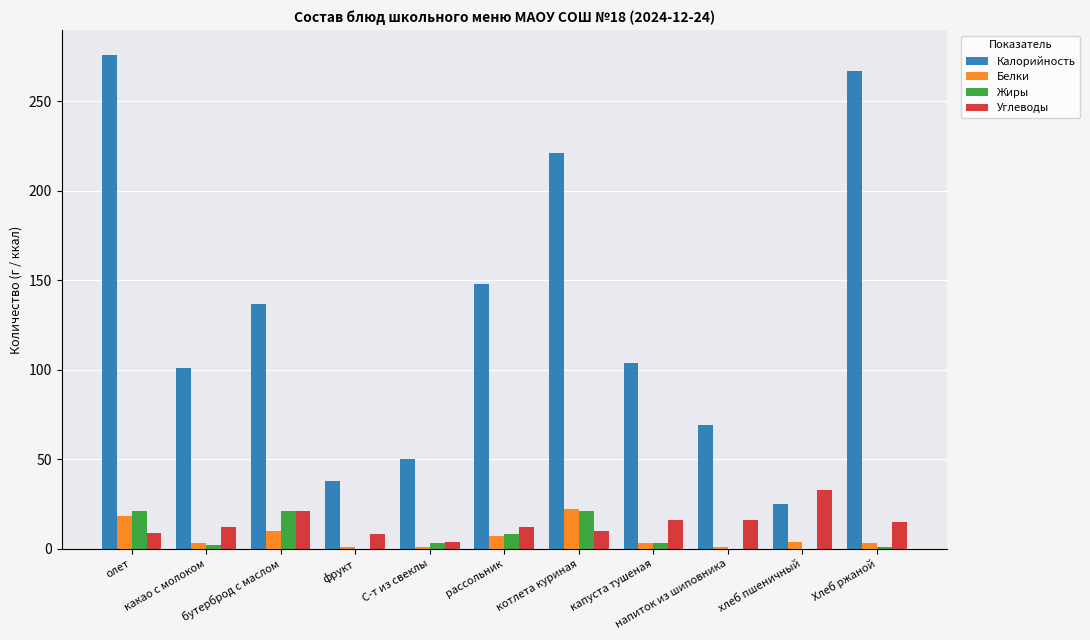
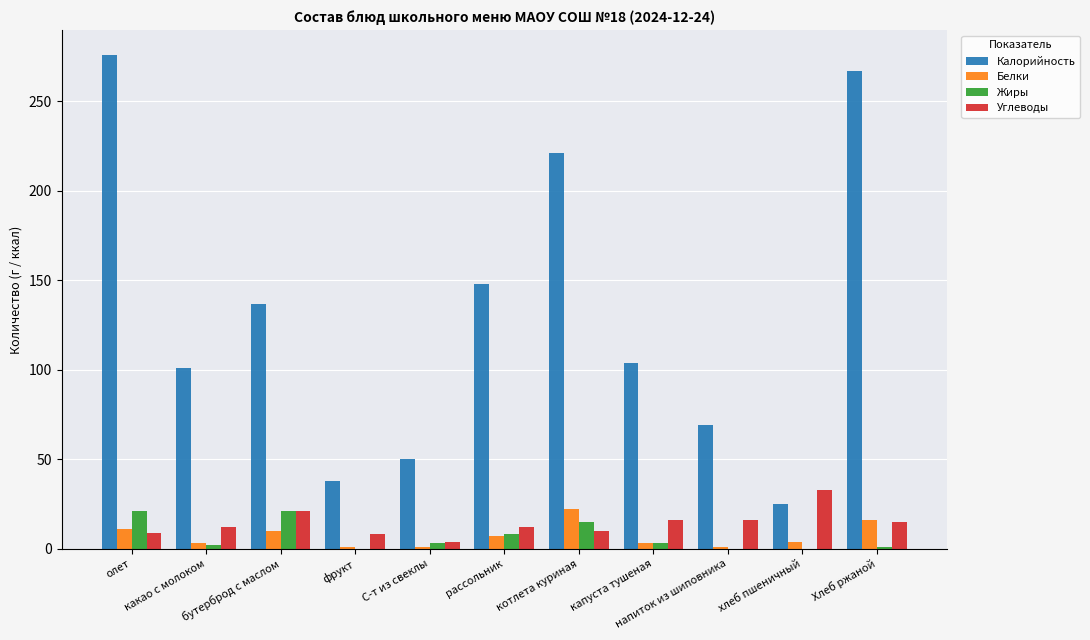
  {
    "Калорийность": {
      "олет": 276,
      "какао с молоком": 101,
      "бутерброд с маслом": 137,
      "фрукт": 38,
      "С-т из свеклы": 50,
      "рассольник": 148,
      "котлета куриная": 221,
      "капуста тушеная": 104,
      "напиток из шиповника": 69,
      "хлеб пшеничный": 25,
      "Хлеб ржаной": 267
    },
    "Белки": {
-     "олет": 18,
+     "олет": 11,
      "какао с молоком": 3,
      "бутерброд с маслом": 10,
      "рассольник": 7,
      "котлета куриная": 22,
      "капуста тушеная": 3,
      "хлеб пшеничный": 4,
-     "Хлеб ржаной": 3
+     "Хлеб ржаной": 16
    },
    "Жиры": {
      "олет": 21,
      "какао с молоком": 2,
      "бутерброд с маслом": 21,
      "фрукт": 0,
      "С-т из свеклы": 3,
      "рассольник": 8,
-     "котлета куриная": 21,
+     "котлета куриная": 15,
      "капуста тушеная": 3,
      "напиток из шиповника": 0,
      "хлеб пшеничный": 0
    },
    "Углеводы": {
      "олет": 9,
      "какао с молоком": 12,
      "бутерброд с маслом": 21,
      "фрукт": 8,
      "С-т из свеклы": 4,
      "рассольник": 12,
      "котлета куриная": 10,
      "капуста тушеная": 16,
      "напиток из шиповника": 16,
      "хлеб пшеничный": 33,
      "Хлеб ржаной": 15
    }
  }
